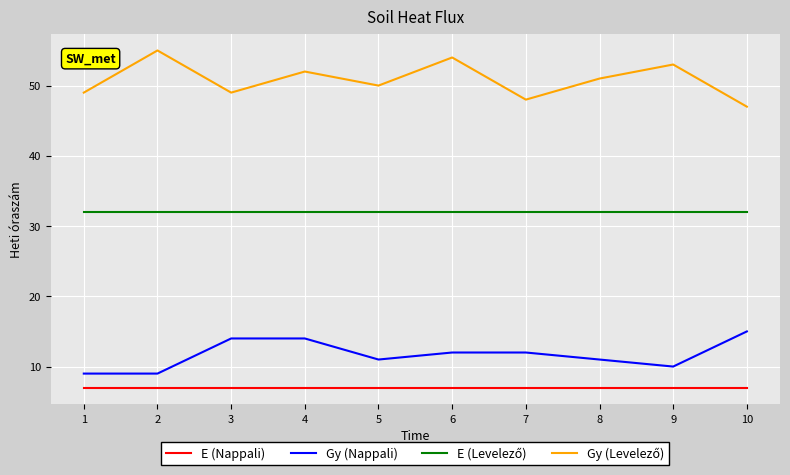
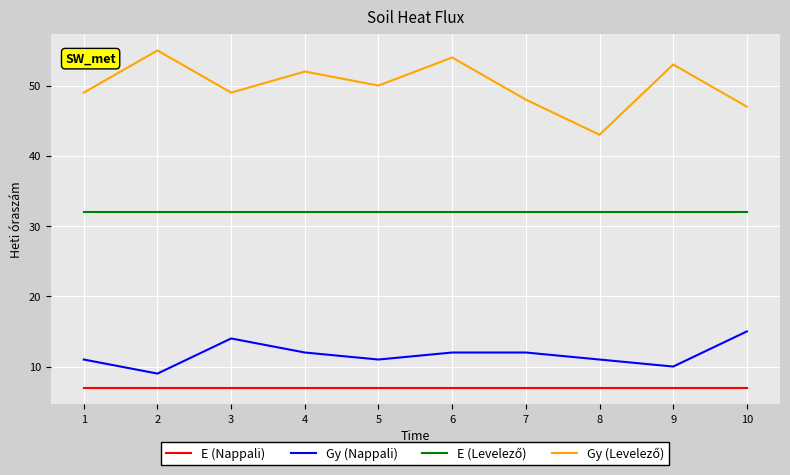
  {
    "E (Nappali)": {
      "1": 7,
      "2": 7,
      "3": 7,
      "4": 7,
      "5": 7,
      "6": 7,
      "7": 7,
      "8": 7,
      "9": 7,
      "10": 7
    },
    "Gy (Nappali)": {
-     "1": 9,
+     "1": 11,
      "2": 9,
      "3": 14,
-     "4": 14,
+     "4": 12,
      "5": 11,
      "6": 12,
      "7": 12,
      "8": 11,
      "9": 10,
      "10": 15
    },
    "E (Levelező)": {
      "1": 32,
      "2": 32,
      "3": 32,
      "4": 32,
      "5": 32,
      "6": 32,
      "7": 32,
      "8": 32,
      "9": 32,
      "10": 32
    },
    "Gy (Levelező)": {
      "1": 49,
      "2": 55,
      "3": 49,
      "4": 52,
      "5": 50,
      "6": 54,
      "7": 48,
-     "8": 51,
+     "8": 43,
      "9": 53,
      "10": 47
    }
  }
